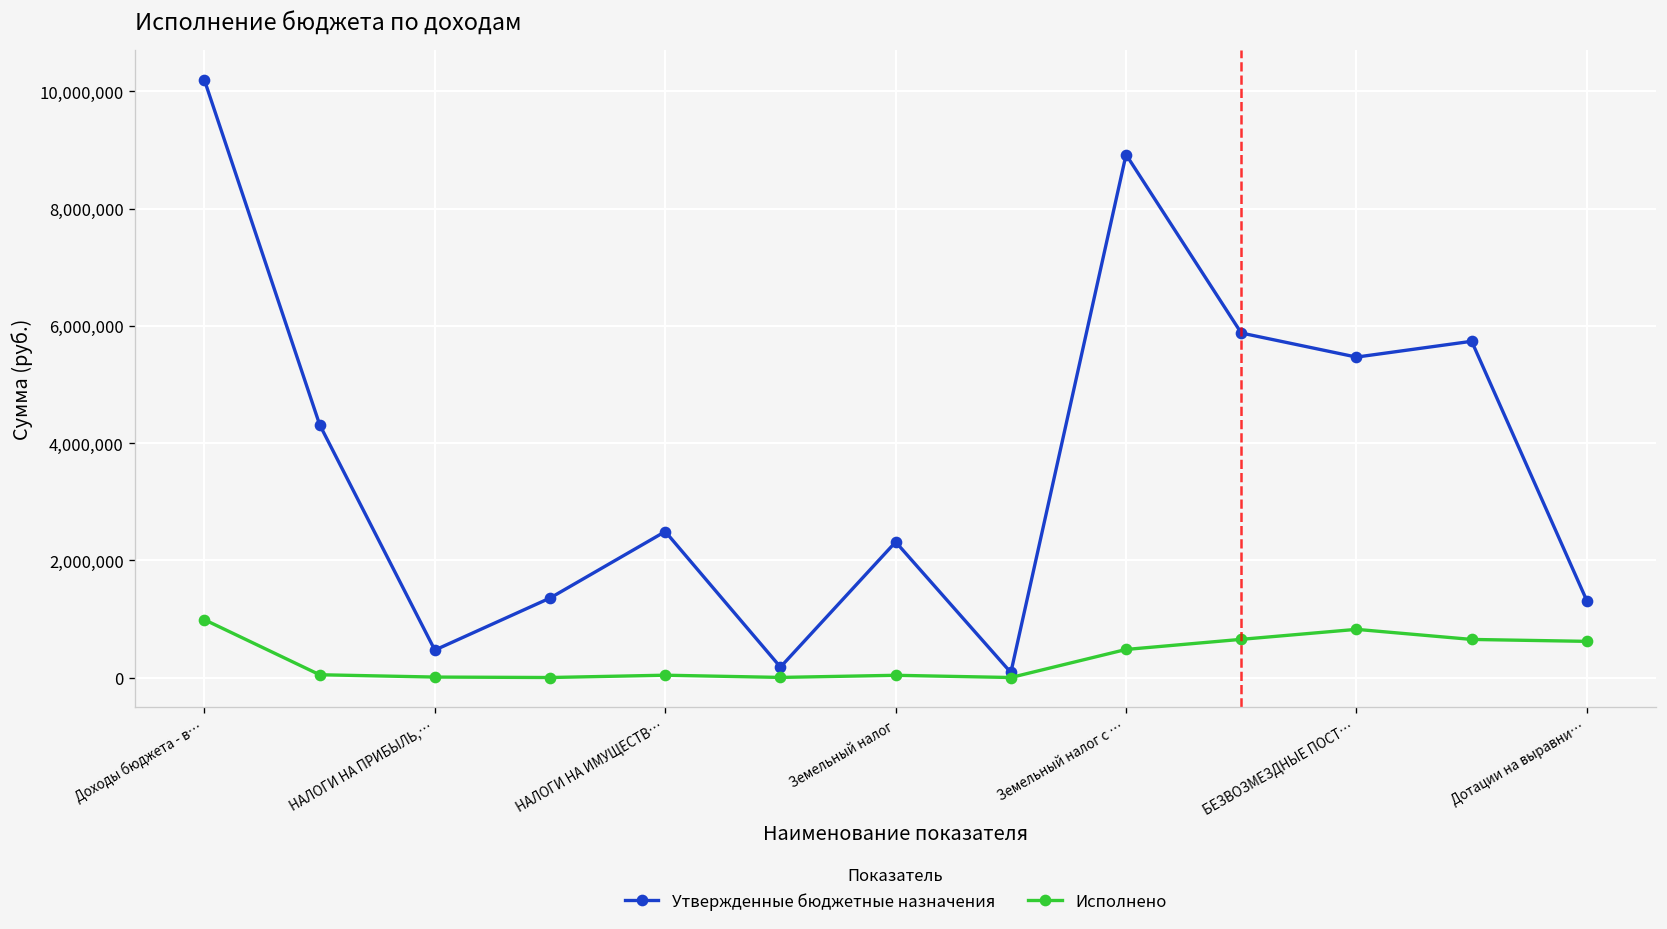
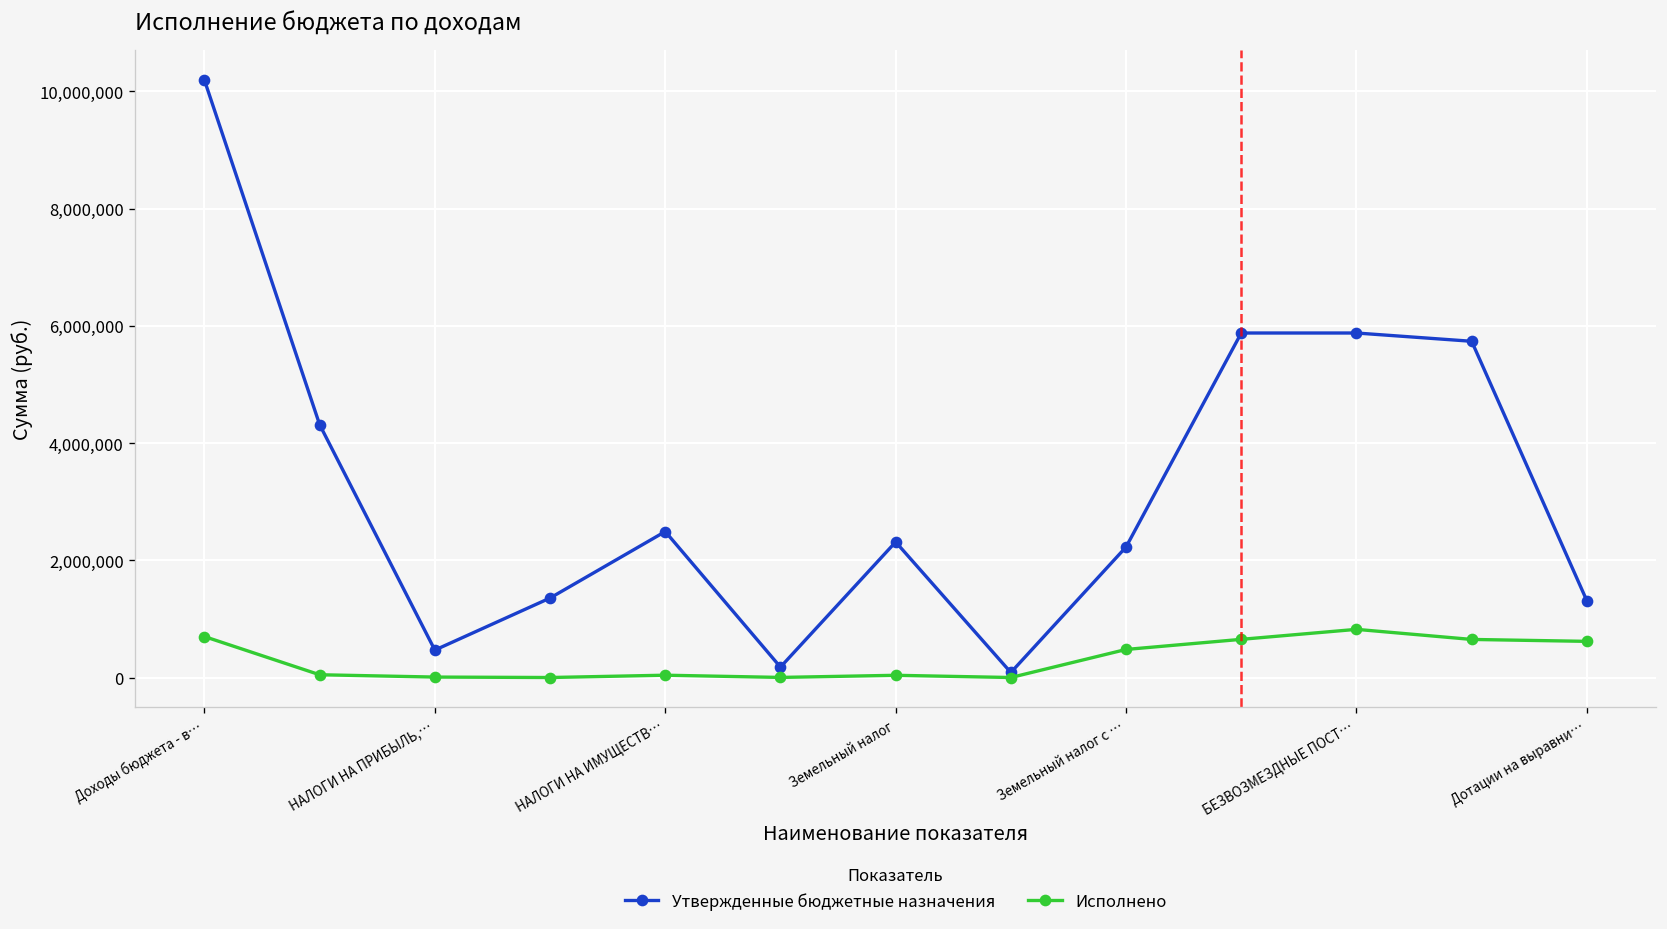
  {
    "Утвержденные бюджетные назначения": {
      "Доходы бюджета - в…": "10,200,000",
      "НАЛОГИ НА ПРИБЫЛЬ,…": "500,000",
      "НАЛОГИ НА ИМУЩЕСТВ…": "2,500,000",
      "Земельный налог": "2,300,000",
-     "Земельный налог с …": "8,900,000",
-     "БЕЗВОЗМЕЗДНЫЕ ПОСТ…": "5,500,000",
+     "Земельный налог с …": "2,200,000",
+     "БЕЗВОЗМЕЗДНЫЕ ПОСТ…": "5,900,000",
      "Дотации на выравни…": "1,300,000"
    },
    "Исполнено": {
-     "Доходы бюджета - в…": "1,000,000",
+     "Доходы бюджета - в…": "700,000",
      "НАЛОГИ НА ПРИБЫЛЬ,…": "0",
      "НАЛОГИ НА ИМУЩЕСТВ…": "0",
      "Земельный налог": "0",
      "Земельный налог с …": "500,000",
      "БЕЗВОЗМЕЗДНЫЕ ПОСТ…": "800,000",
      "Дотации на выравни…": "600,000"
    }
  }
